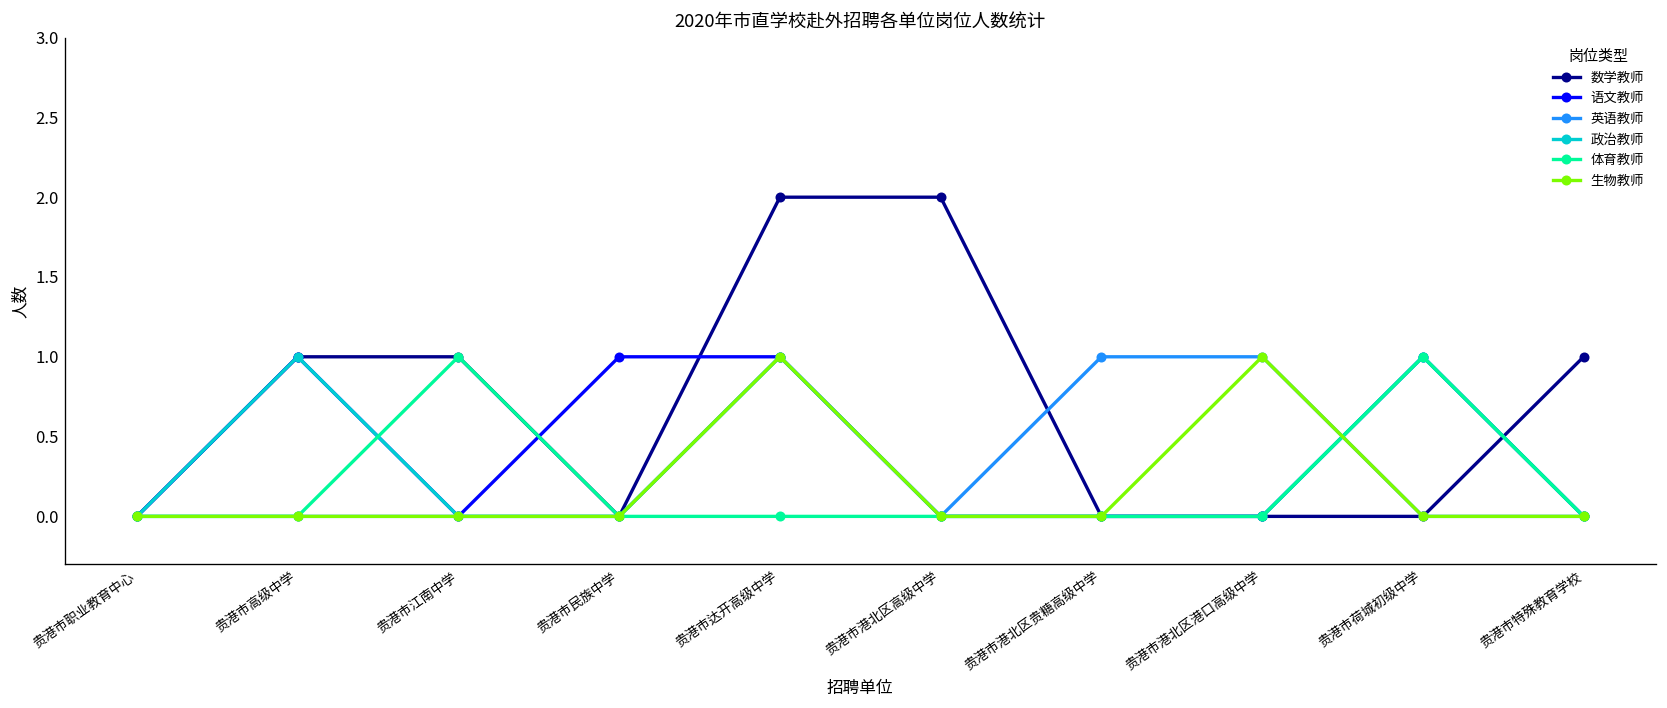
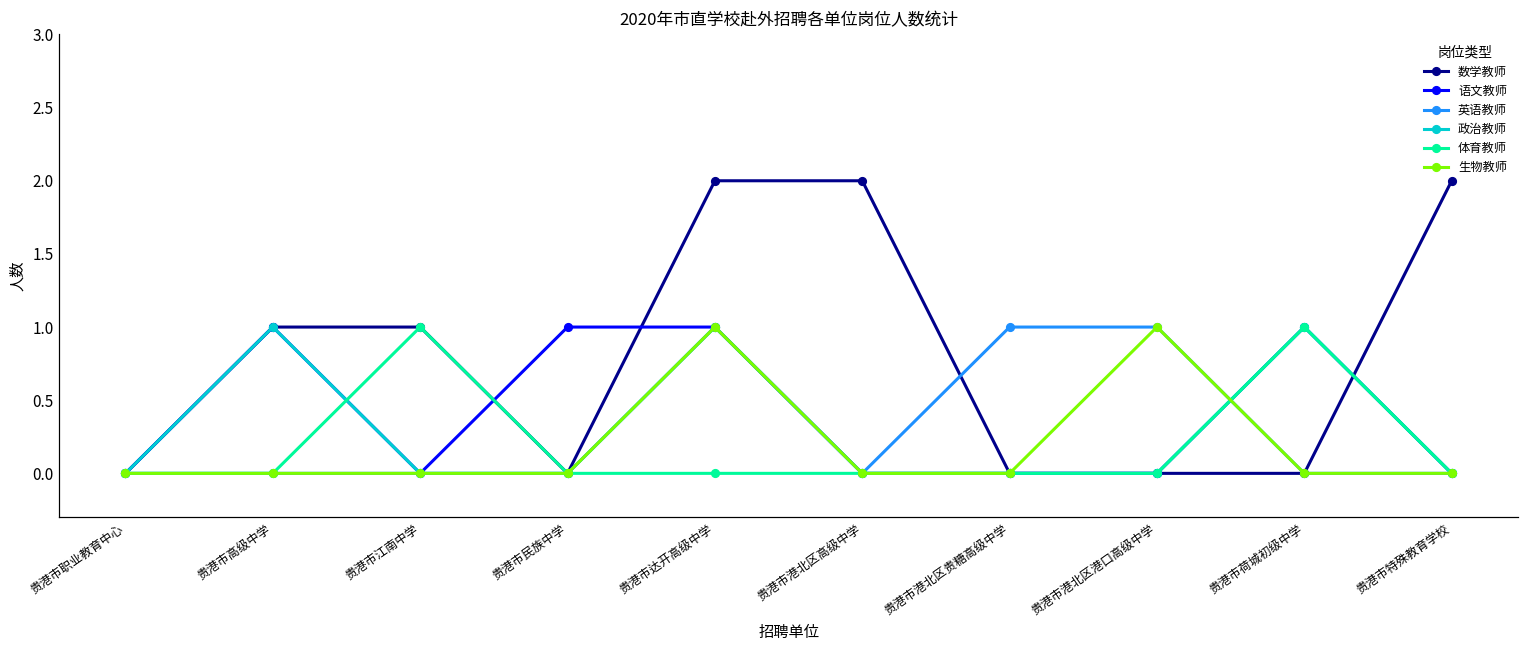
  {
    "数学教师": {
      "贵港市达开高级中学": 2,
      "贵港市港北区高级中学": 2,
-     "贵港市特殊教育学校": 1
+     "贵港市特殊教育学校": 2
    },
    "语文教师": {
      "贵港市民族中学": 1
    },
    "英语教师": {
      "贵港市港北区贵糖高级中学": 1
    },
    "体育教师": {
      "贵港市达开高级中学": 0
    }
  }
